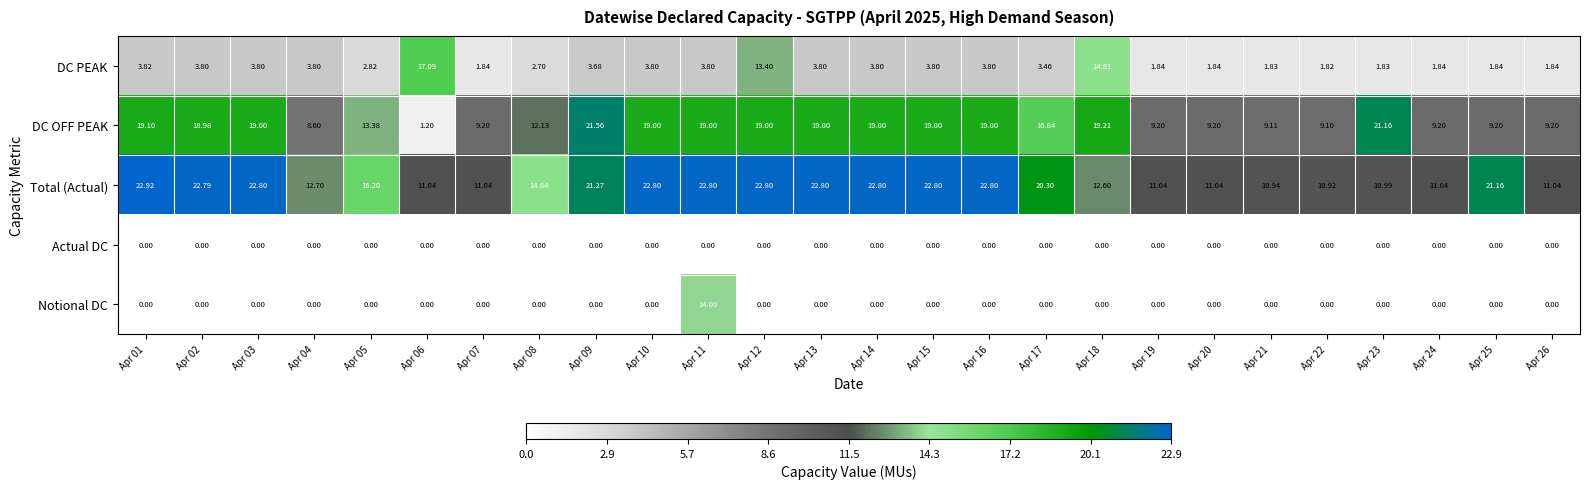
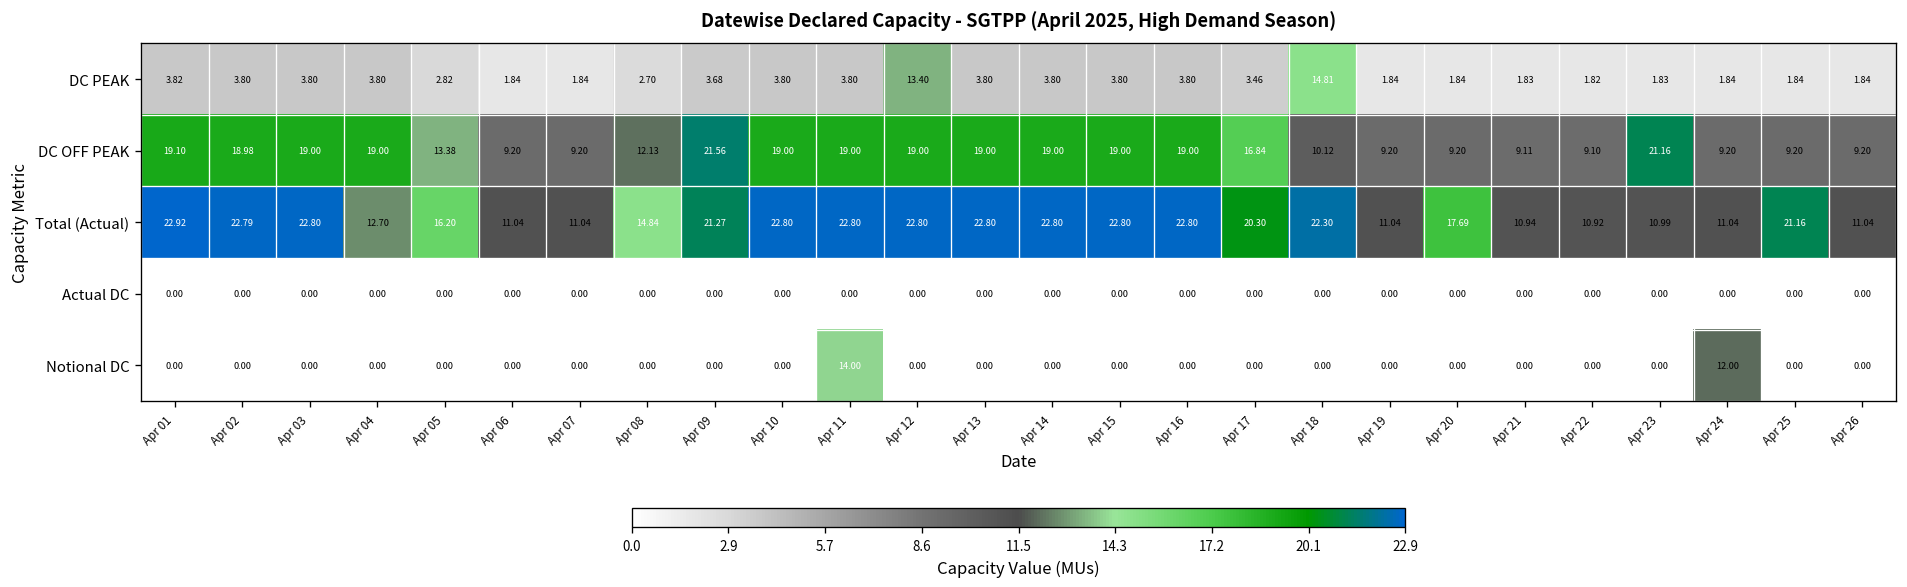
  {
    "DC PEAK": {
      "Apr 01": 3.82,
      "Apr 02": 3.80,
      "Apr 03": 3.80,
      "Apr 04": 3.80,
      "Apr 05": 2.82,
-     "Apr 06": 17.09,
+     "Apr 06": 1.84,
      "Apr 07": 1.84,
      "Apr 08": 2.70,
      "Apr 09": 3.68,
      "Apr 10": 3.80,
      "Apr 11": 3.80,
      "Apr 12": 13.40,
      "Apr 13": 3.80,
      "Apr 14": 3.80,
      "Apr 15": 3.80,
      "Apr 16": 3.80,
      "Apr 17": 3.46,
      "Apr 18": 14.81,
      "Apr 19": 1.84,
      "Apr 20": 1.84,
      "Apr 21": 1.83,
      "Apr 22": 1.82,
      "Apr 23": 1.83,
      "Apr 24": 1.84,
      "Apr 25": 1.84,
      "Apr 26": 1.84
    },
    "DC OFF PEAK": {
      "Apr 01": 19.10,
      "Apr 02": 18.98,
      "Apr 03": 19.00,
-     "Apr 04": 8.60,
+     "Apr 04": 19.00,
      "Apr 05": 13.38,
-     "Apr 06": 1.20,
+     "Apr 06": 9.20,
      "Apr 07": 9.20,
      "Apr 08": 12.13,
      "Apr 09": 21.56,
      "Apr 10": 19.00,
      "Apr 11": 19.00,
      "Apr 12": 19.00,
      "Apr 13": 19.00,
      "Apr 14": 19.00,
      "Apr 15": 19.00,
      "Apr 16": 19.00,
      "Apr 17": 16.84,
-     "Apr 18": 19.21,
+     "Apr 18": 10.12,
      "Apr 19": 9.20,
      "Apr 20": 9.20,
      "Apr 21": 9.11,
      "Apr 22": 9.10,
      "Apr 23": 21.16,
      "Apr 24": 9.20,
      "Apr 25": 9.20,
      "Apr 26": 9.20
    },
    "Total (Actual)": {
      "Apr 01": 22.92,
      "Apr 02": 22.79,
      "Apr 03": 22.80,
      "Apr 04": 12.70,
      "Apr 05": 16.20,
      "Apr 06": 11.04,
      "Apr 07": 11.04,
      "Apr 08": 14.84,
      "Apr 09": 21.27,
      "Apr 10": 22.80,
      "Apr 11": 22.80,
      "Apr 12": 22.80,
      "Apr 13": 22.80,
      "Apr 14": 22.80,
      "Apr 15": 22.80,
      "Apr 16": 22.80,
      "Apr 17": 20.30,
-     "Apr 18": 12.60,
+     "Apr 18": 22.30,
      "Apr 19": 11.04,
-     "Apr 20": 11.04,
+     "Apr 20": 17.69,
      "Apr 21": 10.94,
      "Apr 22": 10.92,
      "Apr 23": 10.99,
      "Apr 24": 11.04,
      "Apr 25": 21.16,
      "Apr 26": 11.04
    },
    "Actual DC": {
      "Apr 01": 0.00,
      "Apr 02": 0.00,
      "Apr 03": 0.00,
      "Apr 04": 0.00,
      "Apr 05": 0.00,
      "Apr 06": 0.00,
      "Apr 07": 0.00,
      "Apr 08": 0.00,
      "Apr 09": 0.00,
      "Apr 10": 0.00,
      "Apr 11": 0.00,
      "Apr 12": 0.00,
      "Apr 13": 0.00,
      "Apr 14": 0.00,
      "Apr 15": 0.00,
      "Apr 16": 0.00,
      "Apr 17": 0.00,
      "Apr 18": 0.00,
      "Apr 19": 0.00,
      "Apr 20": 0.00,
      "Apr 21": 0.00,
      "Apr 22": 0.00,
      "Apr 23": 0.00,
      "Apr 24": 0.00,
      "Apr 25": 0.00,
      "Apr 26": 0.00
    },
    "Notional DC": {
      "Apr 01": 0.00,
      "Apr 02": 0.00,
      "Apr 03": 0.00,
      "Apr 04": 0.00,
      "Apr 05": 0.00,
      "Apr 06": 0.00,
      "Apr 07": 0.00,
      "Apr 08": 0.00,
      "Apr 09": 0.00,
      "Apr 10": 0.00,
      "Apr 11": 14.00,
      "Apr 12": 0.00,
      "Apr 13": 0.00,
      "Apr 14": 0.00,
      "Apr 15": 0.00,
      "Apr 16": 0.00,
      "Apr 17": 0.00,
      "Apr 18": 0.00,
      "Apr 19": 0.00,
      "Apr 20": 0.00,
      "Apr 21": 0.00,
      "Apr 22": 0.00,
      "Apr 23": 0.00,
-     "Apr 24": 0.00,
+     "Apr 24": 12.00,
      "Apr 25": 0.00,
      "Apr 26": 0.00
    }
  }
